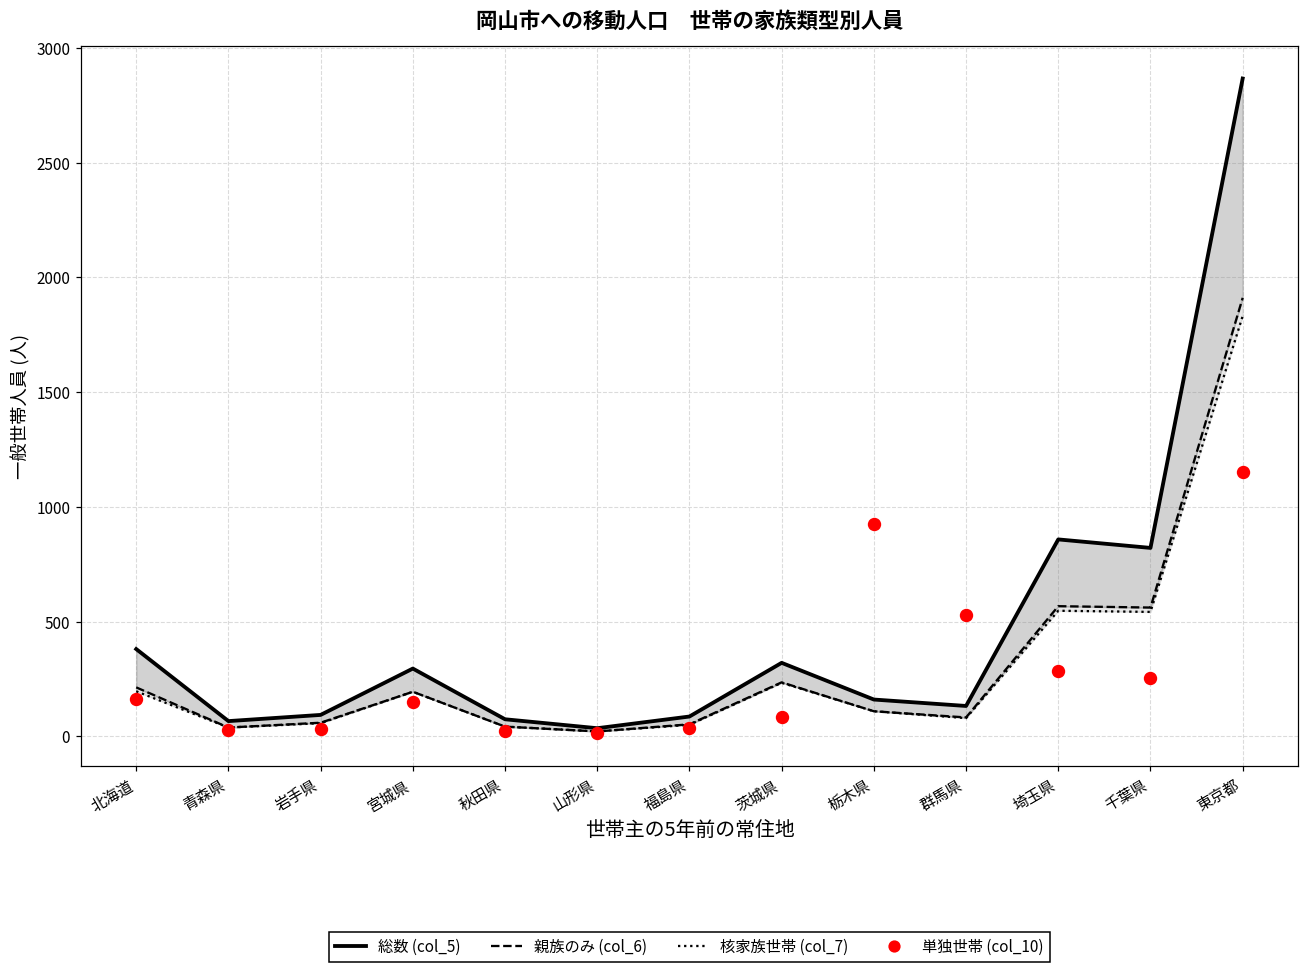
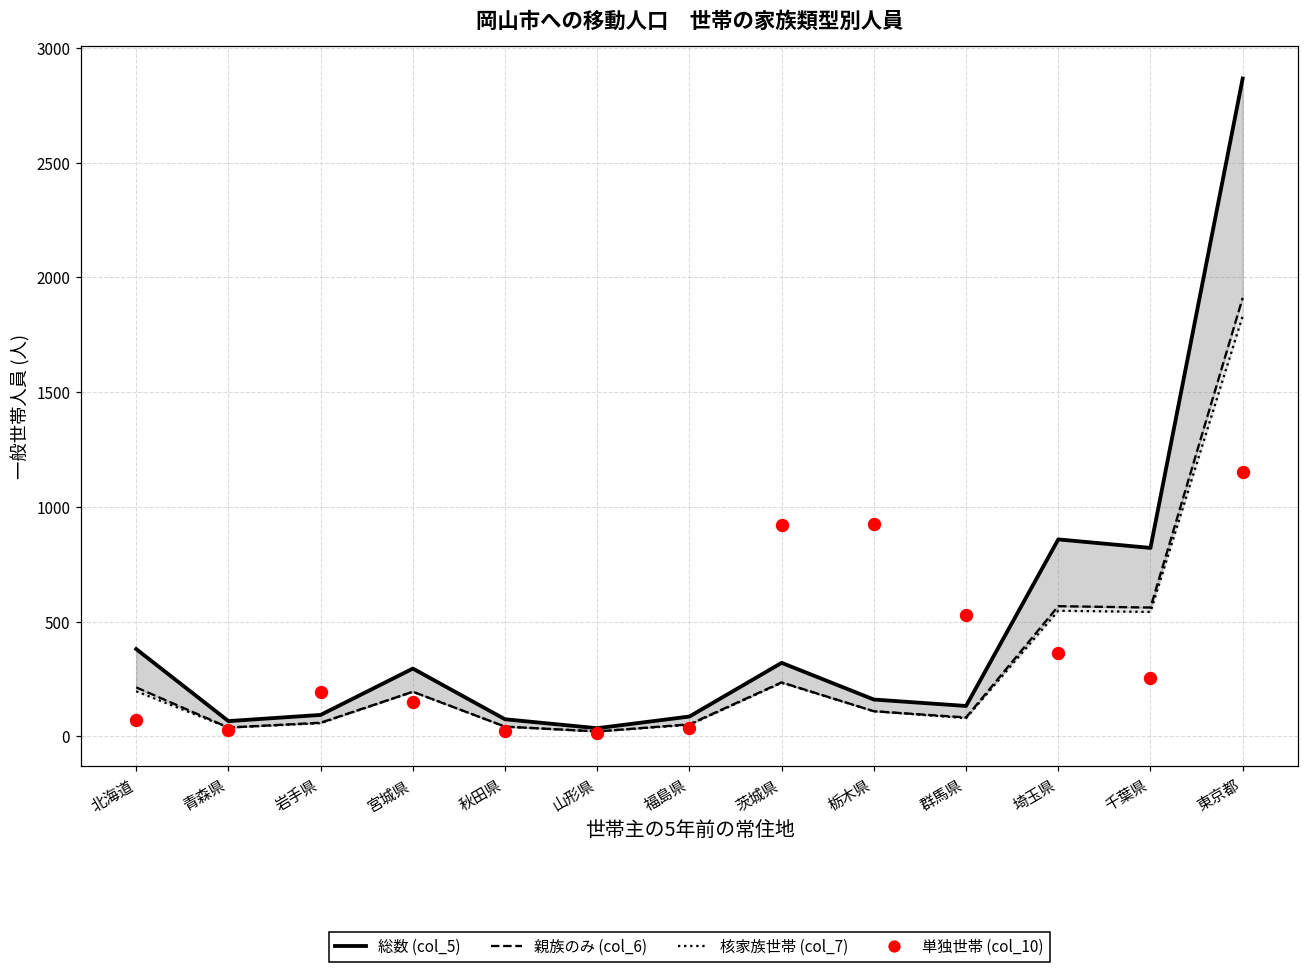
  {
    "単独世帯 (col_10)": {
-     "北海道": 160,
-     "岩手県": 30,
-     "茨城県": 80,
-     "埼玉県": 290
+     "北海道": 70,
+     "岩手県": 190,
+     "茨城県": 920,
+     "埼玉県": 360
    }
  }
